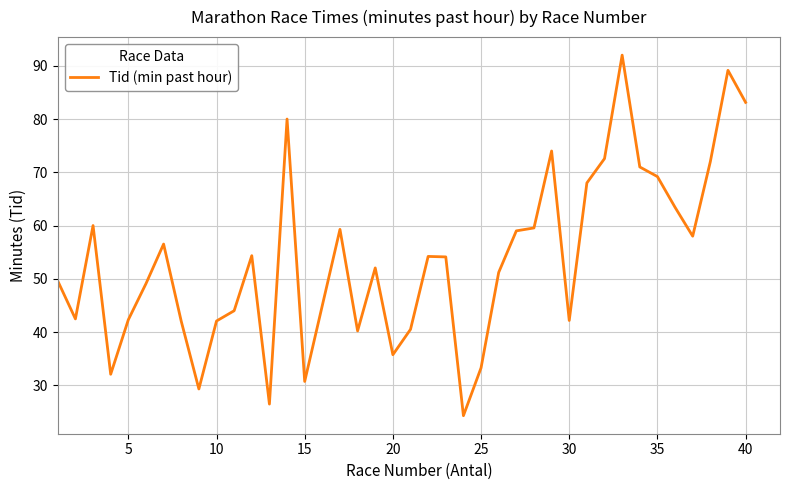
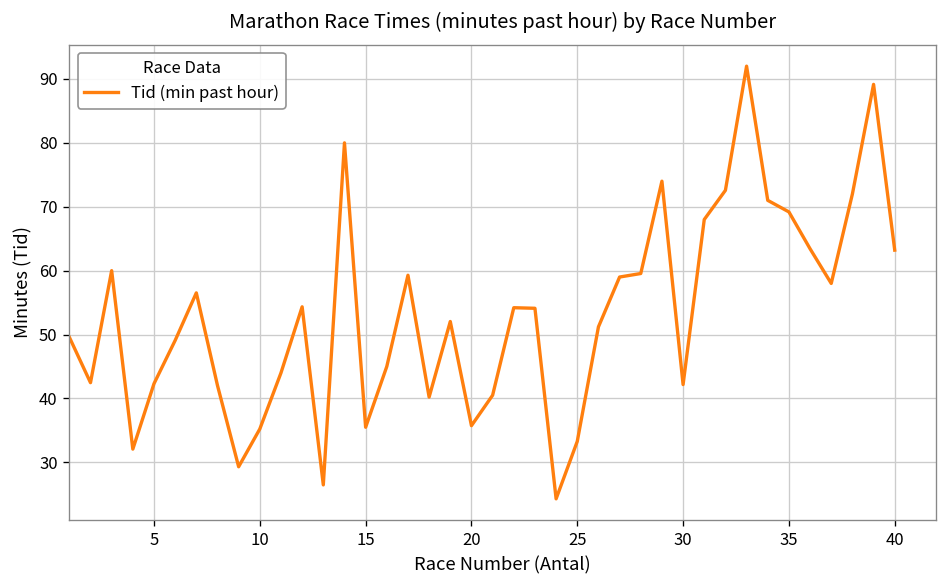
  {
    "5": 42,
-   "10": 42,
-   "15": 31,
+   "10": 35,
+   "15": 35,
    "20": 36,
    "25": 33,
    "30": 42,
    "35": 69,
-   "40": 83
+   "40": 63
  }
